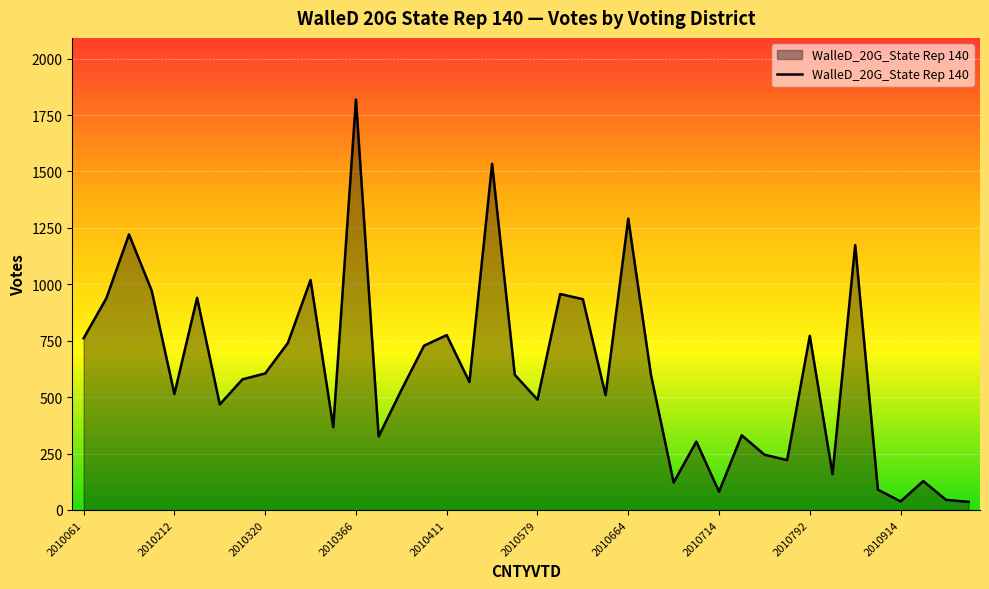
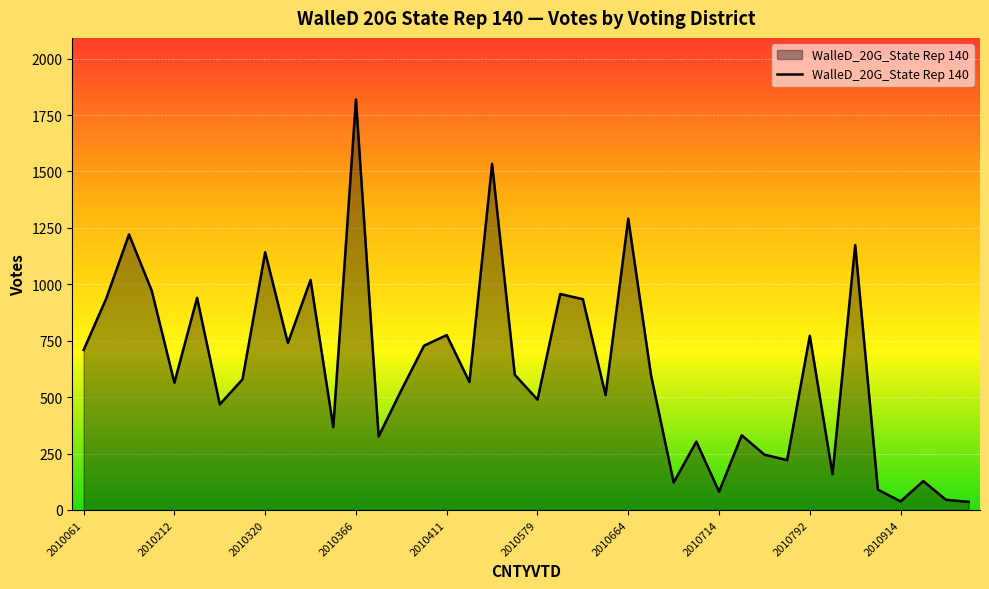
  {
-   "2010061": 760,
-   "2010212": 510,
-   "2010320": 610,
+   "2010061": 710,
+   "2010212": 560,
+   "2010320": 1140,
    "2010366": 1820,
    "2010411": 780,
    "2010579": 490,
    "2010664": 1290,
    "2010714": 80,
    "2010792": 770,
    "2010914": 40
  }
